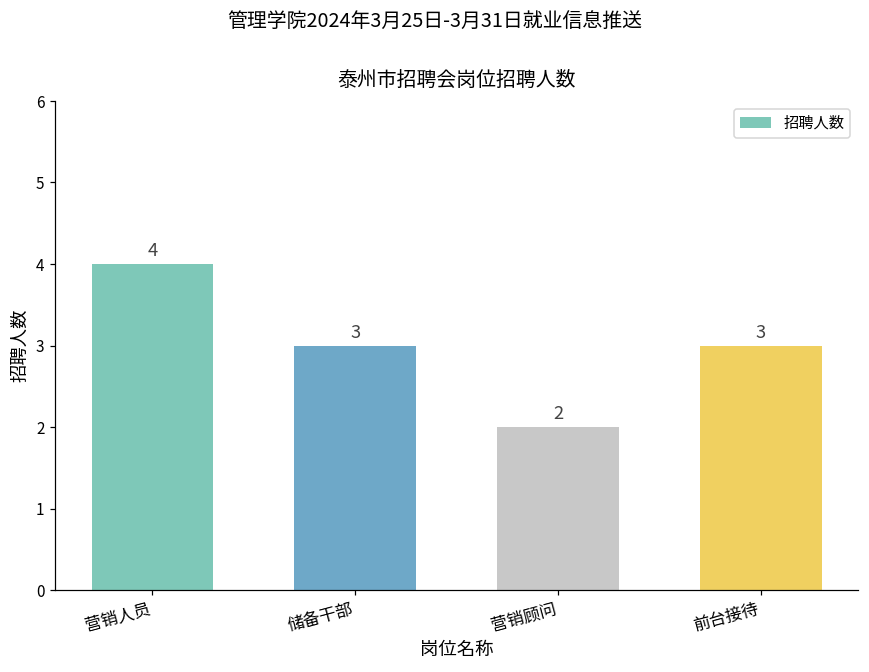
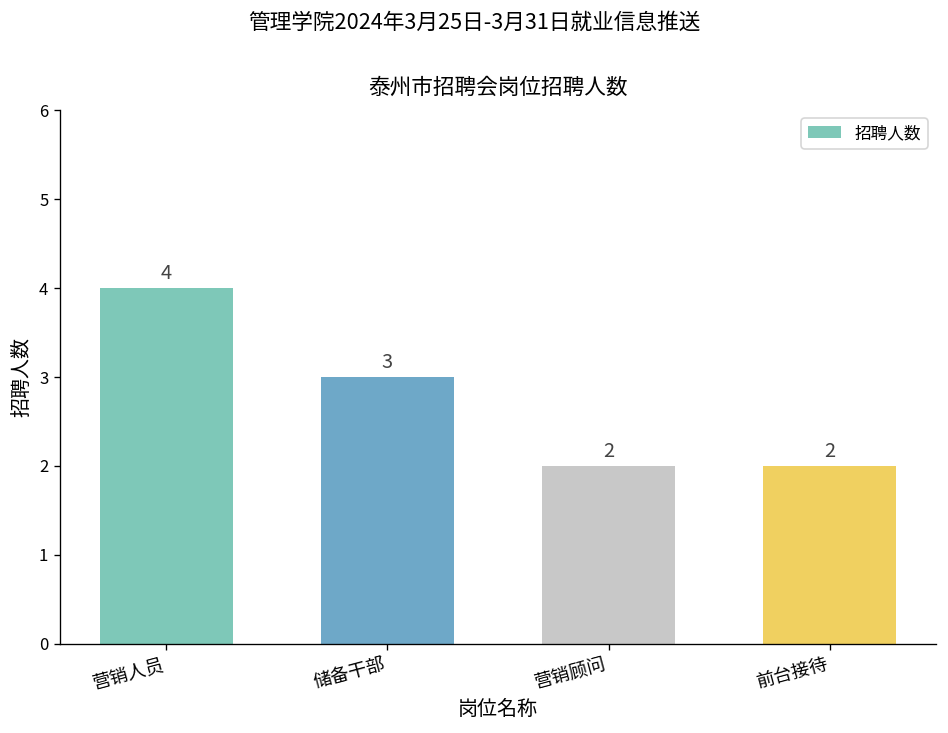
  {
    "营销人员": 4,
    "储备干部": 3,
    "营销顾问": 2,
-   "前台接待": 3
+   "前台接待": 2
  }
